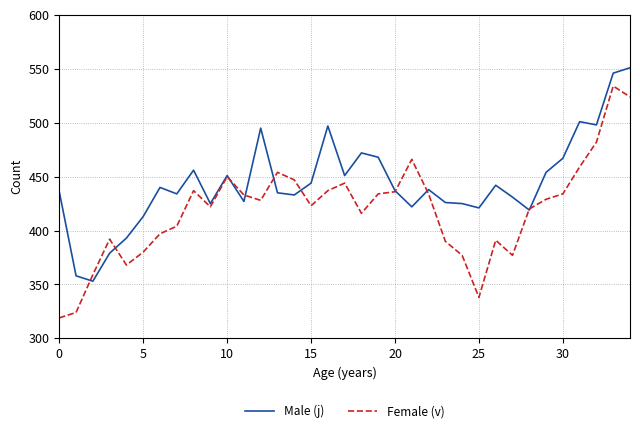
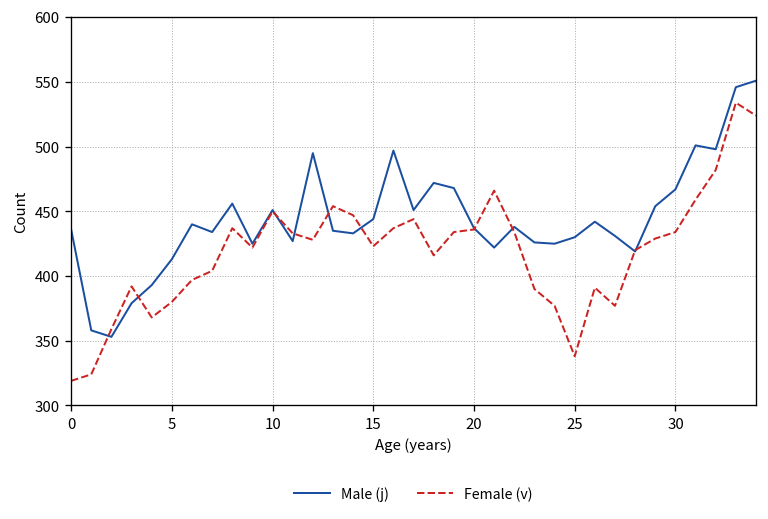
  {
    "Male (j)": {
      "0": 436,
      "5": 413,
      "15": 444,
-     "25": 421,
+     "25": 430,
      "30": 467
    },
    "Female (v)": {
      "0": 319,
      "5": 380,
      "15": 423,
      "25": 338,
      "30": 434
    }
  }
